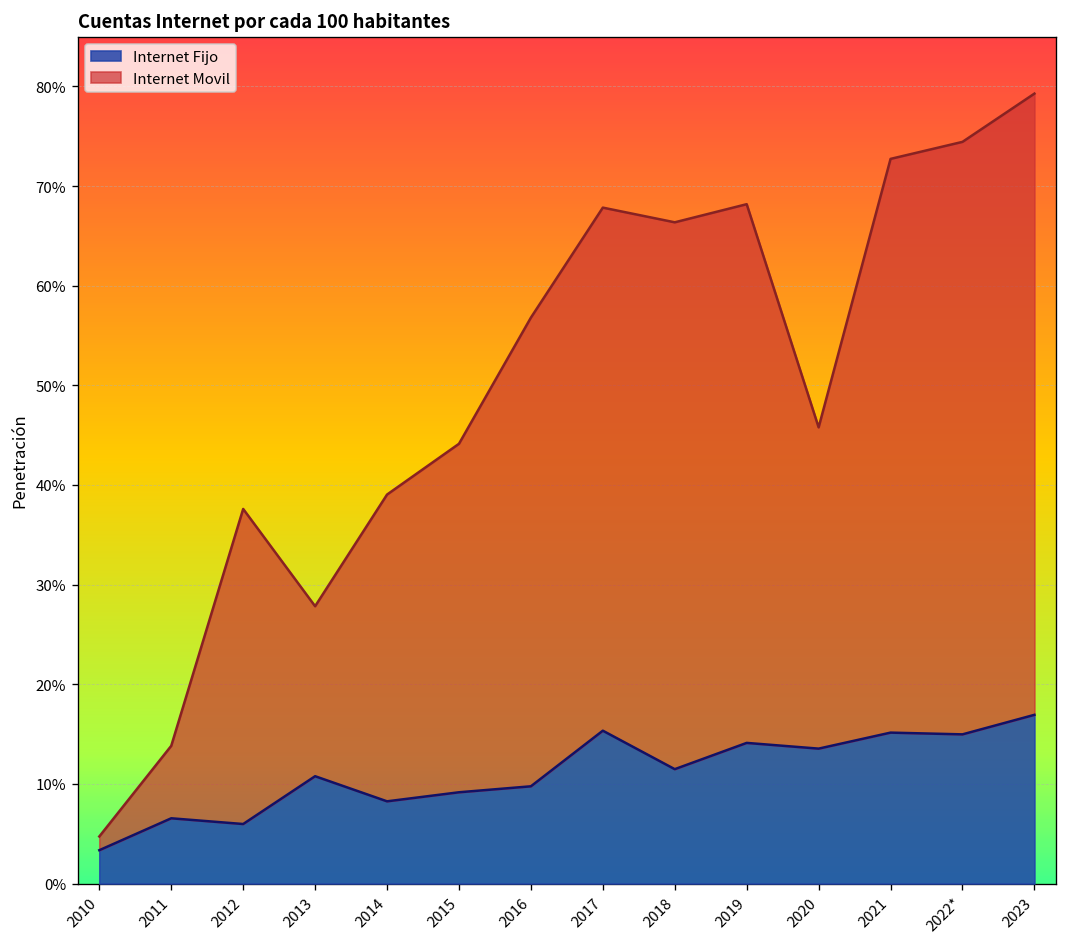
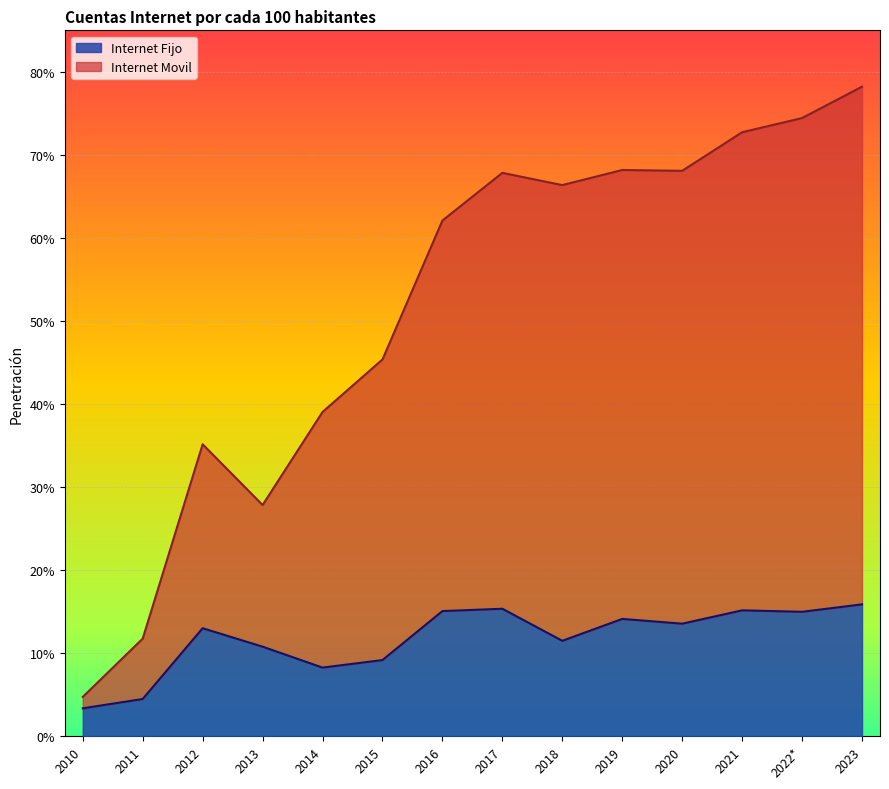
  {
    "Internet Fijo": {
      "2010": "3%",
-     "2011": "7%",
-     "2012": "6%",
+     "2011": "4%",
+     "2012": "13%",
      "2013": "11%",
      "2014": "8%",
      "2015": "9%",
-     "2016": "10%",
+     "2016": "15%",
      "2017": "15%",
      "2018": "11%",
      "2019": "14%",
      "2020": "14%",
      "2021": "15%",
      "2022*": "15%",
-     "2023": "17%"
+     "2023": "16%"
    },
    "Internet Movil": {
      "2010": "1%",
      "2011": "7%",
-     "2012": "32%",
+     "2012": "22%",
      "2013": "17%",
      "2014": "31%",
-     "2015": "35%",
+     "2015": "36%",
      "2016": "47%",
      "2017": "52%",
      "2018": "55%",
      "2019": "54%",
-     "2020": "32%",
+     "2020": "55%",
      "2021": "58%",
      "2022*": "59%",
      "2023": "62%"
    }
  }
